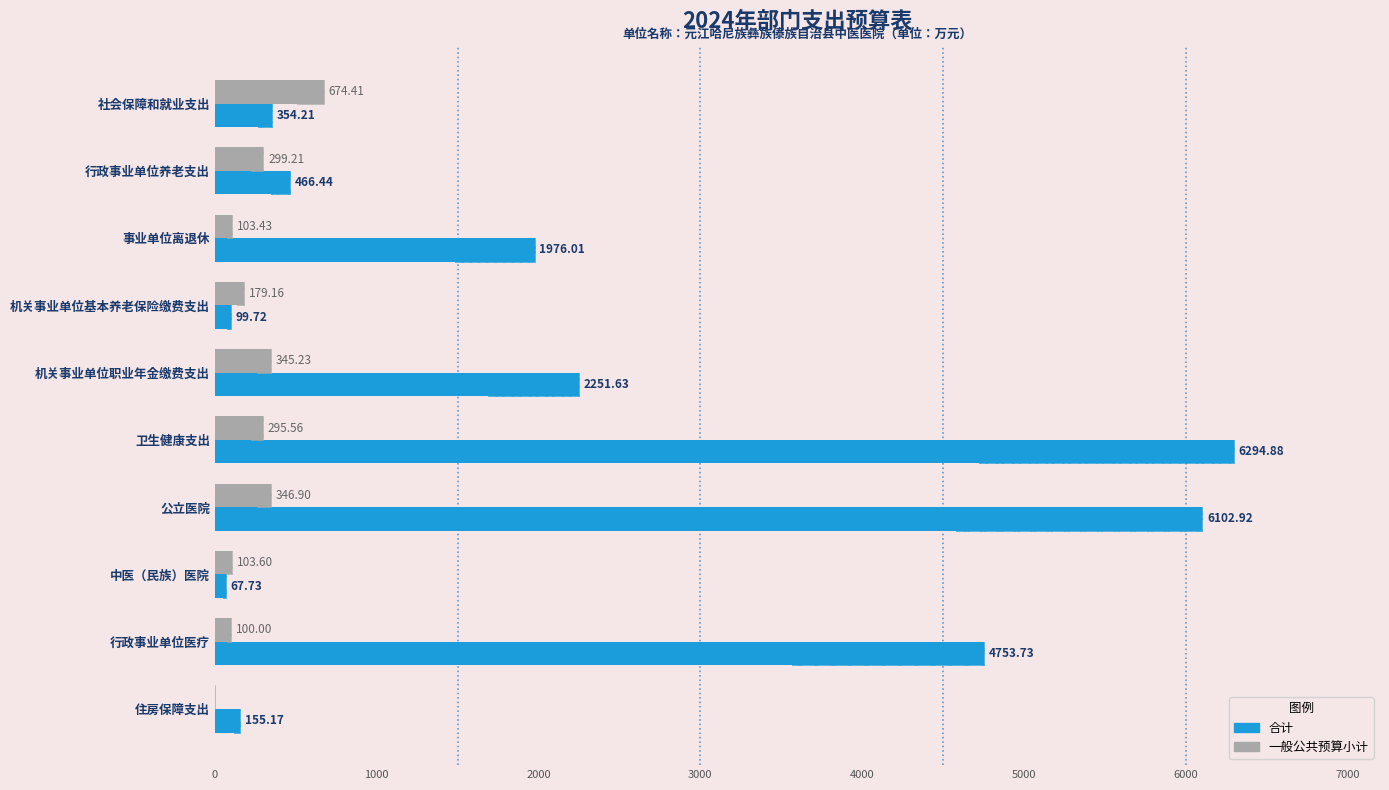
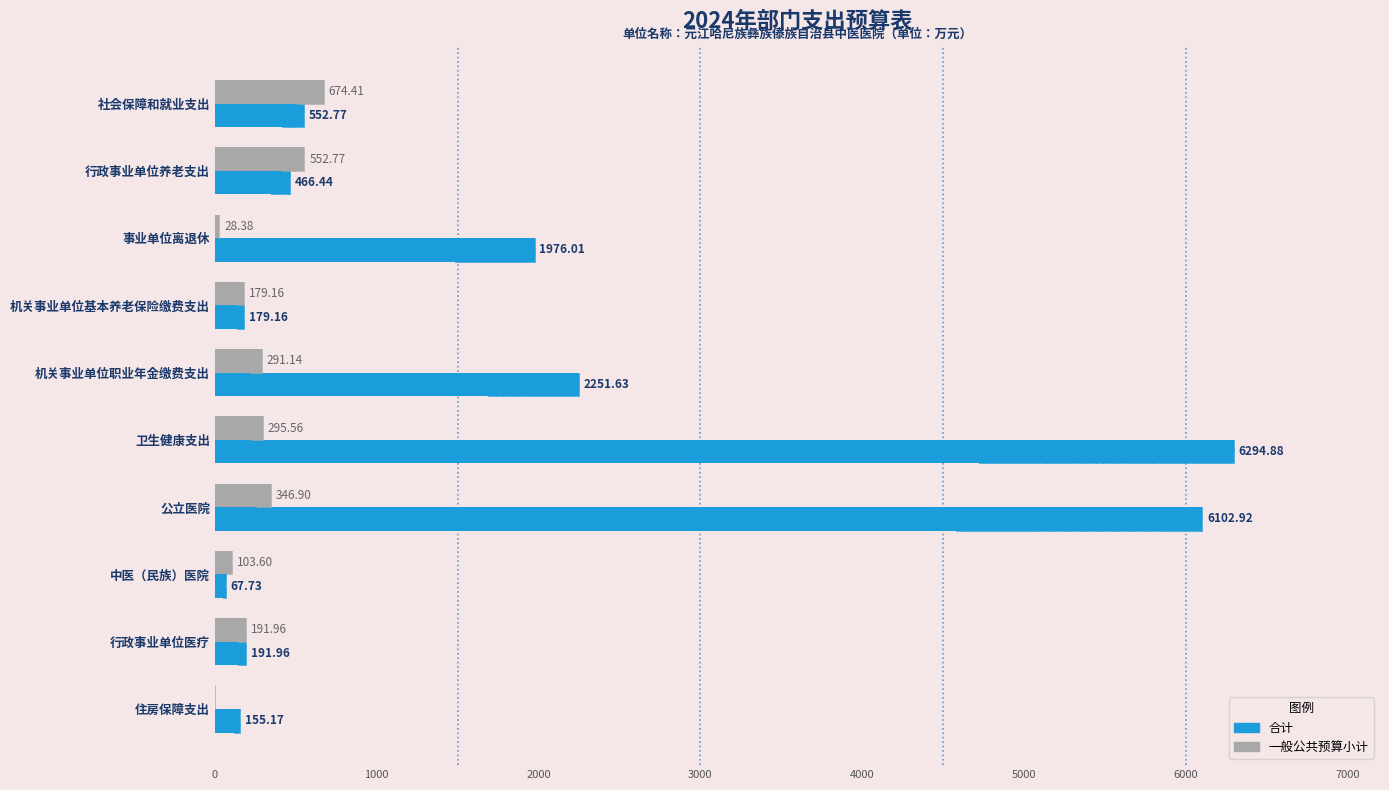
  {
    "合计": {
-     "社会保障和就业支出": 354.21,
+     "社会保障和就业支出": 552.77,
      "行政事业单位养老支出": 466.44,
      "事业单位离退休": 1976.01,
-     "机关事业单位基本养老保险缴费支出": 99.72,
+     "机关事业单位基本养老保险缴费支出": 179.16,
      "机关事业单位职业年金缴费支出": 2251.63,
      "卫生健康支出": 6294.88,
      "公立医院": 6102.92,
      "中医（民族）医院": 67.73,
-     "行政事业单位医疗": 4753.73,
+     "行政事业单位医疗": 191.96,
      "住房保障支出": 155.17
    },
    "一般公共预算小计": {
      "社会保障和就业支出": 674.41,
-     "行政事业单位养老支出": 299.21,
-     "事业单位离退休": 103.43,
+     "行政事业单位养老支出": 552.77,
+     "事业单位离退休": 28.38,
      "机关事业单位基本养老保险缴费支出": 179.16,
-     "机关事业单位职业年金缴费支出": 345.23,
+     "机关事业单位职业年金缴费支出": 291.14,
      "卫生健康支出": 295.56,
      "公立医院": 346.90,
      "中医（民族）医院": 103.60,
-     "行政事业单位医疗": 100.00
+     "行政事业单位医疗": 191.96
    }
  }
